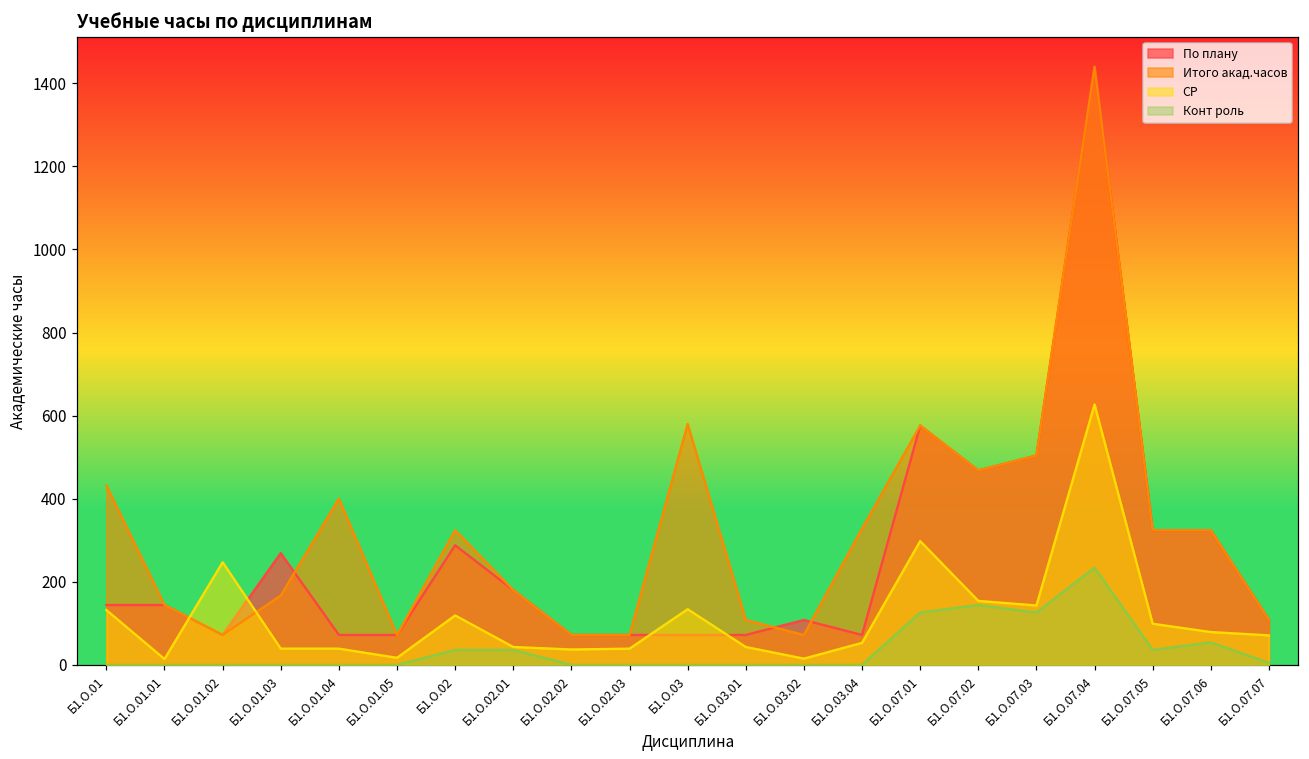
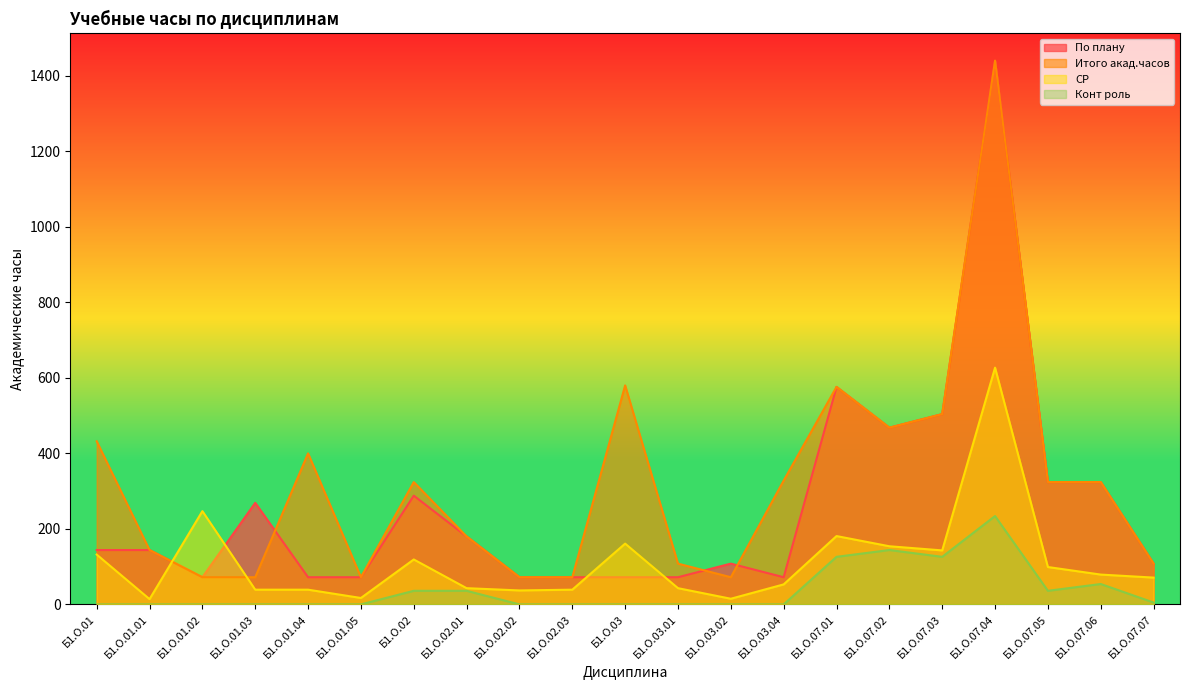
  {
    "По плану": {
      "Б1.О.01": 140,
      "Б1.О.01.03": 270,
      "Б1.О.01.04": 70,
      "Б1.О.02": 290,
      "Б1.О.03": 70,
      "Б1.О.03.01": 70,
      "Б1.О.03.02": 110,
      "Б1.О.03.04": 70
    },
    "Итого акад.часов": {
      "Б1.О.01": 430,
-     "Б1.О.01.03": 170,
+     "Б1.О.01.03": 70,
      "Б1.О.01.04": 400,
      "Б1.О.02": 320,
      "Б1.О.03": 580,
      "Б1.О.03.01": 110,
      "Б1.О.03.02": 70,
      "Б1.О.03.04": 330
    },
    "СР": {
      "Б1.О.01": 130,
      "Б1.О.01.01": 10,
      "Б1.О.01.02": 250,
      "Б1.О.01.03": 40,
      "Б1.О.01.04": 40,
      "Б1.О.01.05": 20,
      "Б1.О.02": 120,
      "Б1.О.02.01": 40,
      "Б1.О.02.02": 40,
      "Б1.О.02.03": 40,
-     "Б1.О.03": 130,
+     "Б1.О.03": 160,
      "Б1.О.03.01": 40,
      "Б1.О.03.02": 20,
      "Б1.О.03.04": 50,
-     "Б1.О.07.01": 300,
+     "Б1.О.07.01": 180,
      "Б1.О.07.02": 150,
      "Б1.О.07.03": 140,
      "Б1.О.07.04": 630,
      "Б1.О.07.05": 100,
      "Б1.О.07.06": 80,
      "Б1.О.07.07": 70
    },
    "Конт роль": {
      "Б1.О.01": 0,
      "Б1.О.01.01": 0,
      "Б1.О.01.02": 0,
      "Б1.О.01.03": 0,
      "Б1.О.01.04": 0,
      "Б1.О.01.05": 0,
      "Б1.О.02": 40,
      "Б1.О.02.01": 40,
      "Б1.О.02.02": 0,
      "Б1.О.02.03": 0,
      "Б1.О.03": 0,
      "Б1.О.03.01": 0,
      "Б1.О.03.02": 0,
      "Б1.О.03.04": 0,
      "Б1.О.07.01": 130,
      "Б1.О.07.02": 140,
      "Б1.О.07.03": 130,
      "Б1.О.07.04": 230,
      "Б1.О.07.05": 40,
      "Б1.О.07.06": 50,
      "Б1.О.07.07": 10
    }
  }
